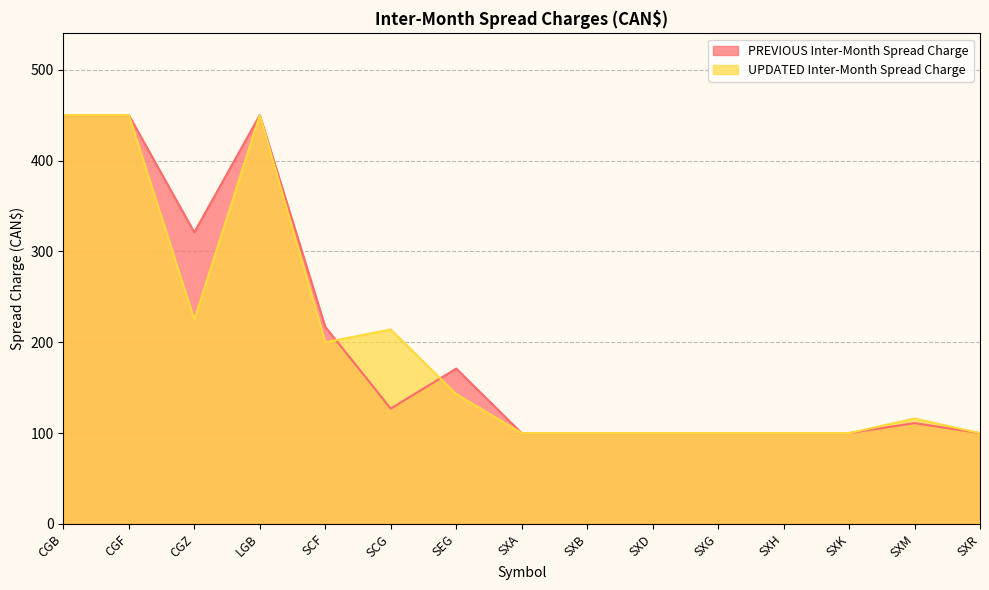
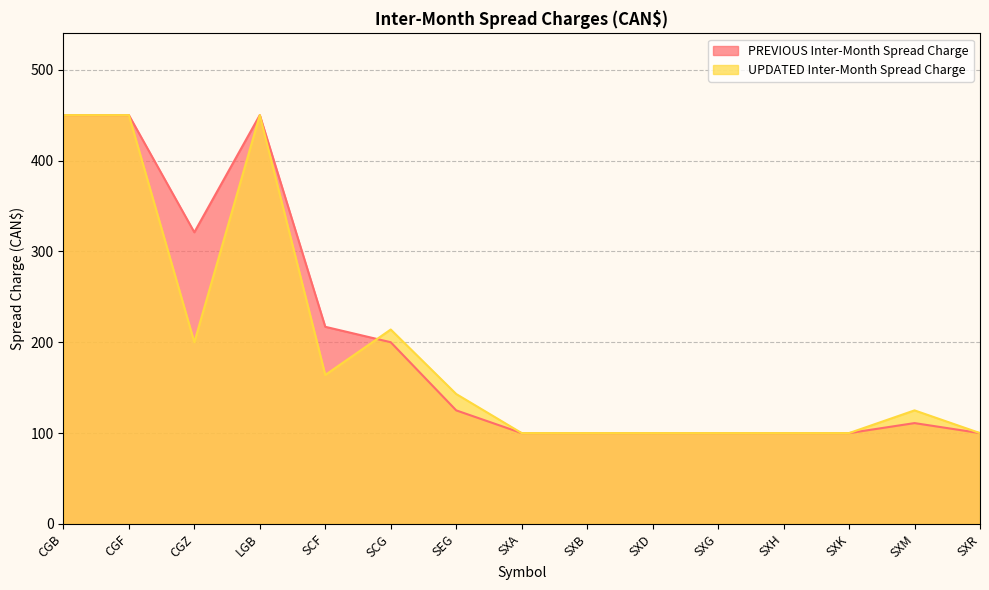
  {
    "PREVIOUS Inter-Month Spread Charge": {
      "CGZ": 320,
      "SCF": 220,
-     "SCG": 130,
-     "SEG": 170,
+     "SCG": 200,
+     "SEG": 130,
      "SXM": 110
    },
    "UPDATED Inter-Month Spread Charge": {
-     "CGZ": 230,
-     "SCF": 200,
+     "CGZ": 200,
+     "SCF": 160,
      "SCG": 210,
      "SEG": 140,
-     "SXM": 120
+     "SXM": 130
    }
  }
